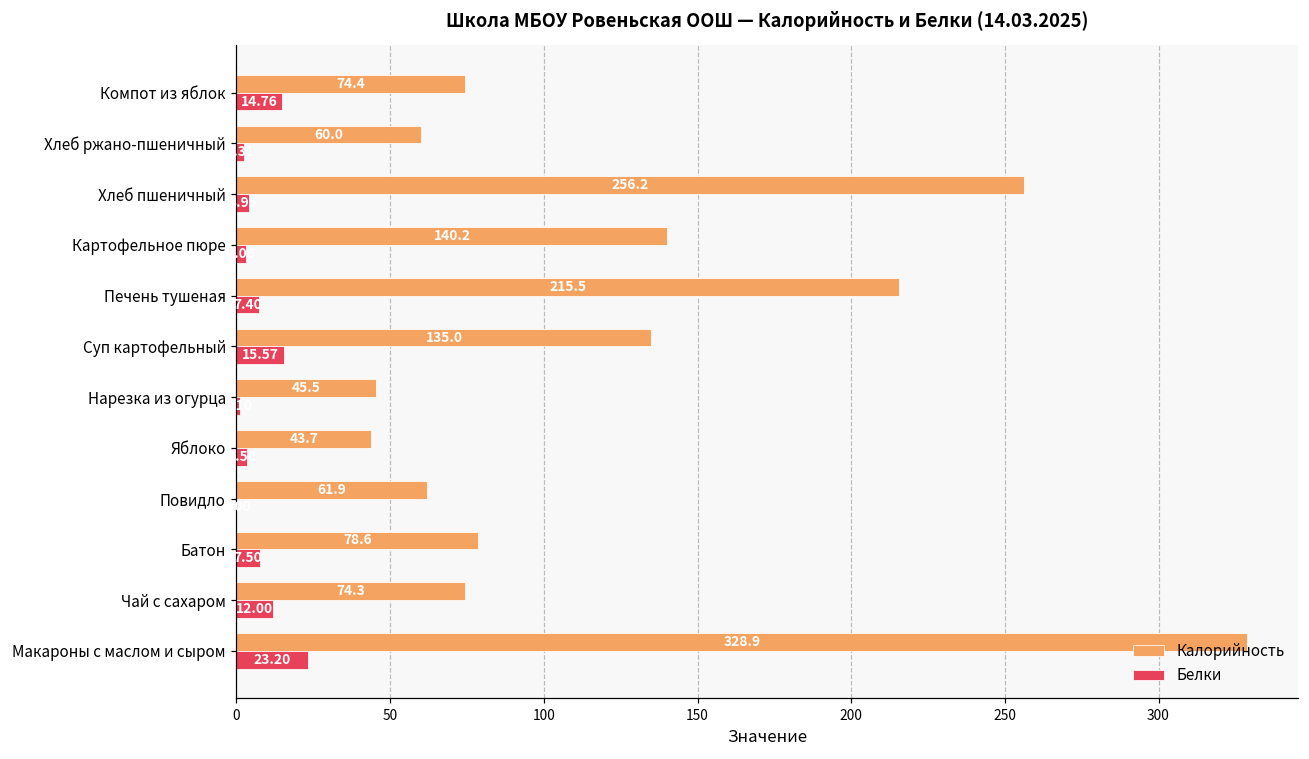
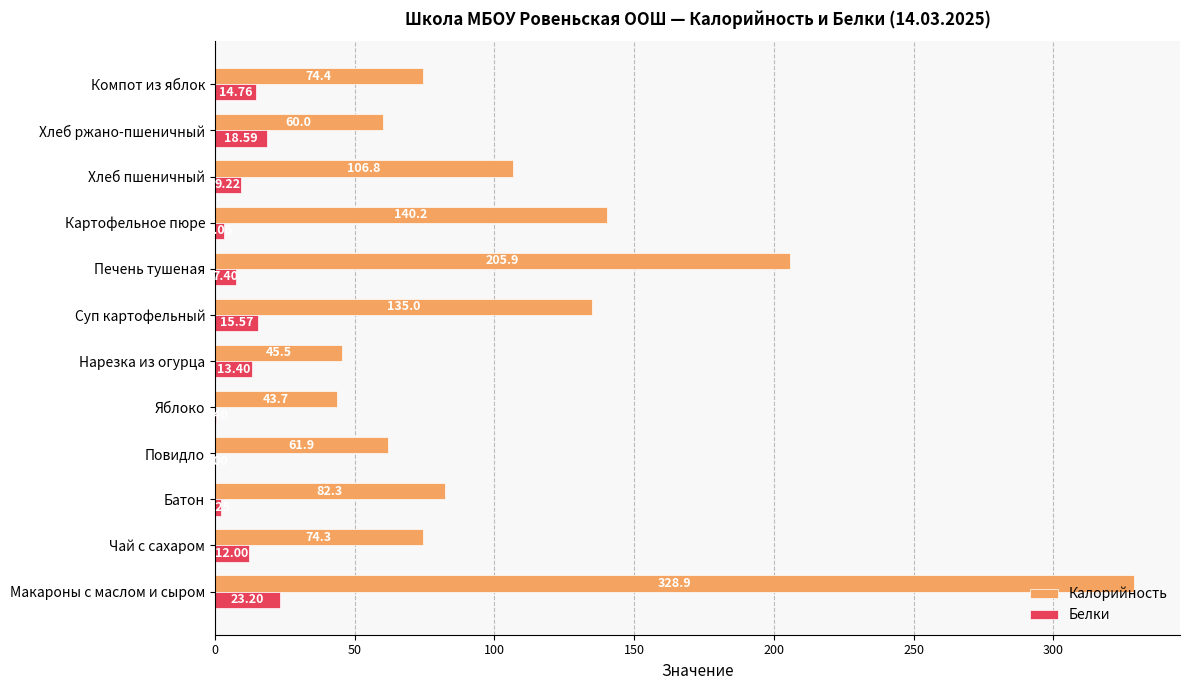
  {
    "Калорийность": {
      "Компот из яблок": 74.4,
      "Хлеб ржано-пшеничный": 60.0,
-     "Хлеб пшеничный": 256.2,
+     "Хлеб пшеничный": 106.8,
      "Картофельное пюре": 140.2,
-     "Печень тушеная": 215.5,
+     "Печень тушеная": 205.9,
      "Суп картофельный": 135.0,
      "Нарезка из огурца": 45.5,
      "Яблоко": 43.7,
      "Повидло": 61.9,
-     "Батон": 78.6,
+     "Батон": 82.3,
      "Чай с сахаром": 74.3,
      "Макароны с маслом и сыром": 328.9
    },
    "Белки": {
-     "Хлеб ржано-пшеничный": 2,
-     "Хлеб пшеничный": 4,
+     "Хлеб ржано-пшеничный": 19,
+     "Хлеб пшеничный": 9,
      "Картофельное пюре": 3,
-     "Нарезка из огурца": 1,
-     "Яблоко": 4,
+     "Нарезка из огурца": 13,
+     "Яблоко": 0,
      "Повидло": 0,
-     "Батон": 8
+     "Батон": 2
    }
  }
